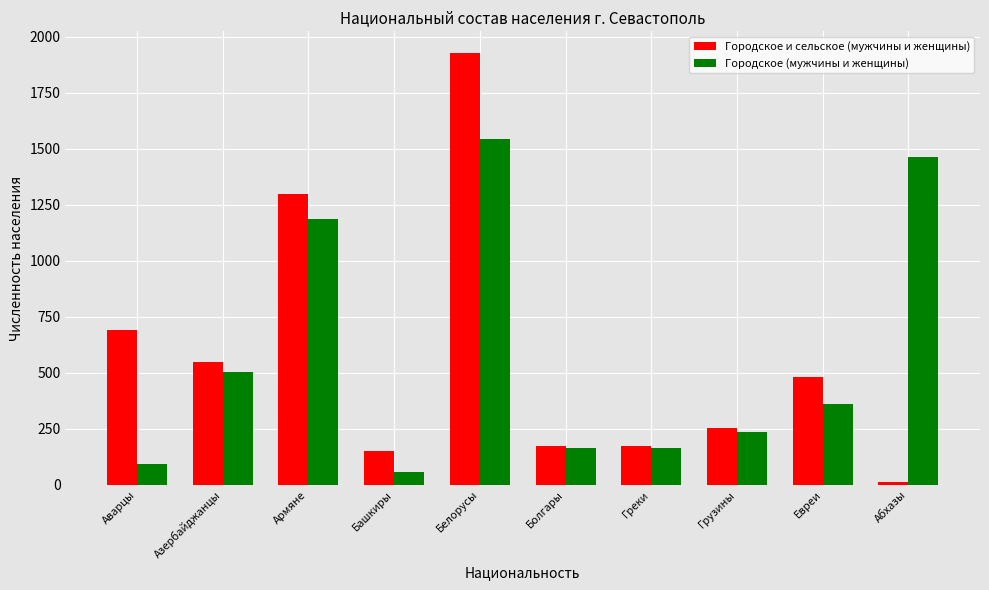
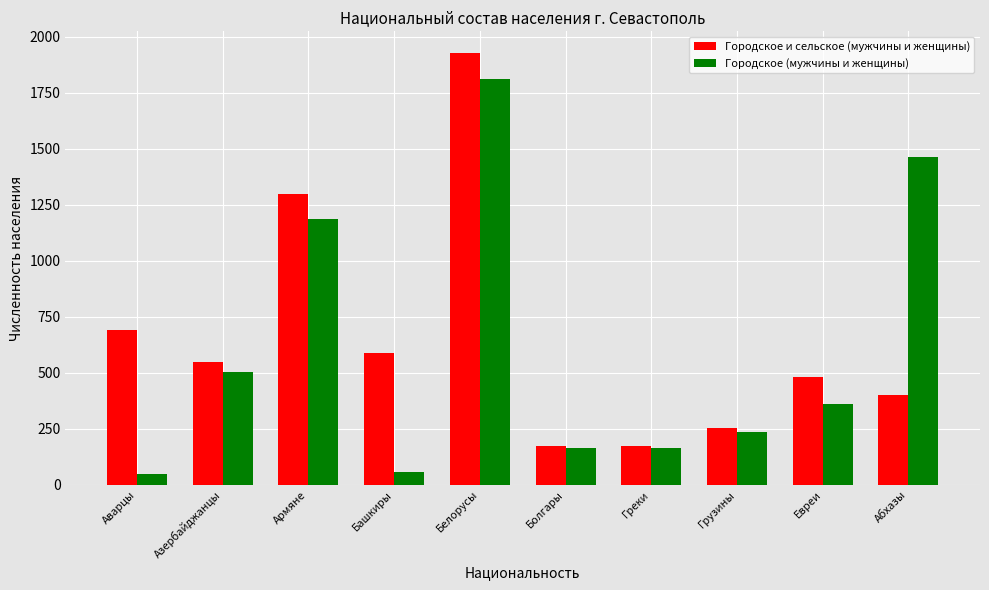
  {
    "Городское и сельское (мужчины и женщины)": {
      "Аварцы": 690,
      "Азербайджанцы": 550,
      "Армяне": 1300,
-     "Башкиры": 150,
+     "Башкиры": 590,
      "Белорусы": 1930,
      "Болгары": 170,
      "Греки": 180,
      "Грузины": 250,
      "Евреи": 480,
-     "Абхазы": 10
+     "Абхазы": 400
    },
    "Городское (мужчины и женщины)": {
-     "Аварцы": 90,
+     "Аварцы": 50,
      "Азербайджанцы": 500,
      "Армяне": 1190,
      "Башкиры": 60,
-     "Белорусы": 1540,
+     "Белорусы": 1810,
      "Болгары": 160,
      "Греки": 160,
      "Грузины": 230,
      "Евреи": 360,
      "Абхазы": 1460
    }
  }
